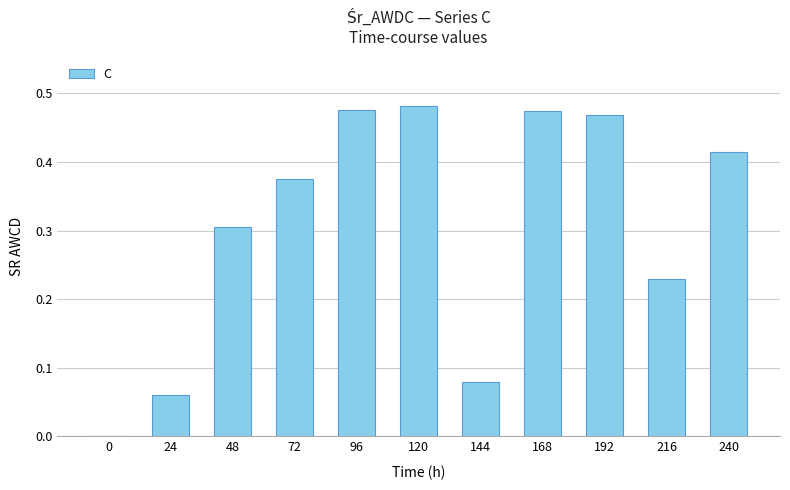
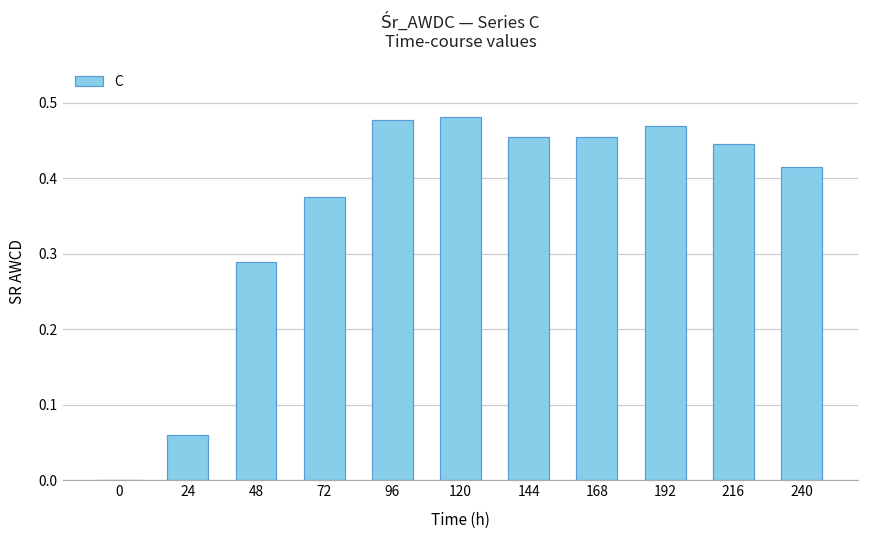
  {
    "0": 0.00,
    "24": 0.06,
-   "48": 0.31,
+   "48": 0.29,
    "72": 0.38,
    "96": 0.48,
    "120": 0.48,
-   "144": 0.08,
-   "168": 0.48,
+   "144": 0.45,
+   "168": 0.45,
    "192": 0.47,
-   "216": 0.23,
+   "216": 0.45,
    "240": 0.41
  }
